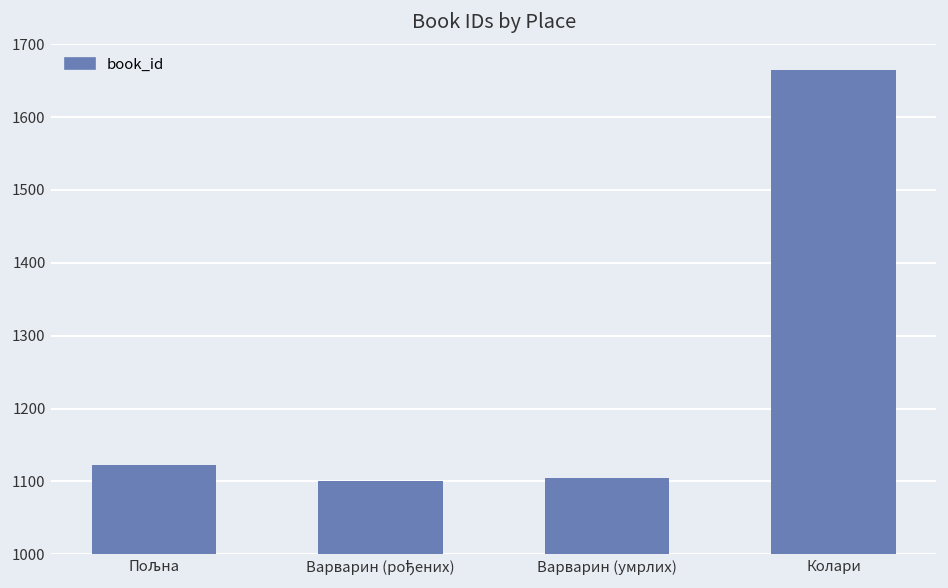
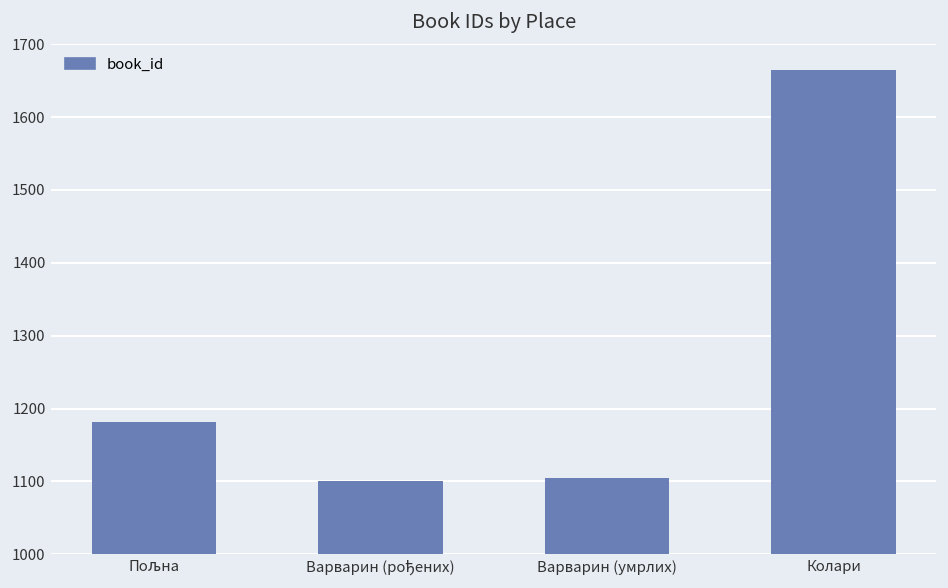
  {
-   "Пољна": 1120,
+   "Пољна": 1180,
    "Варварин (рођених)": 1100,
    "Варварин (умрлих)": 1100,
    "Колари": 1670
  }
